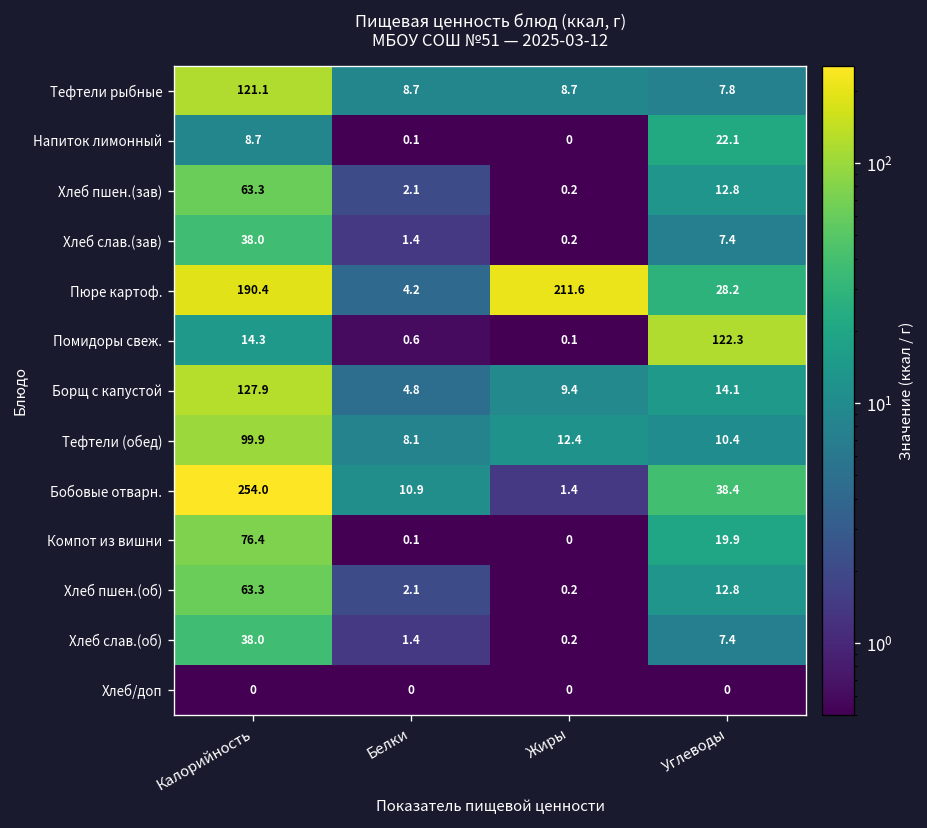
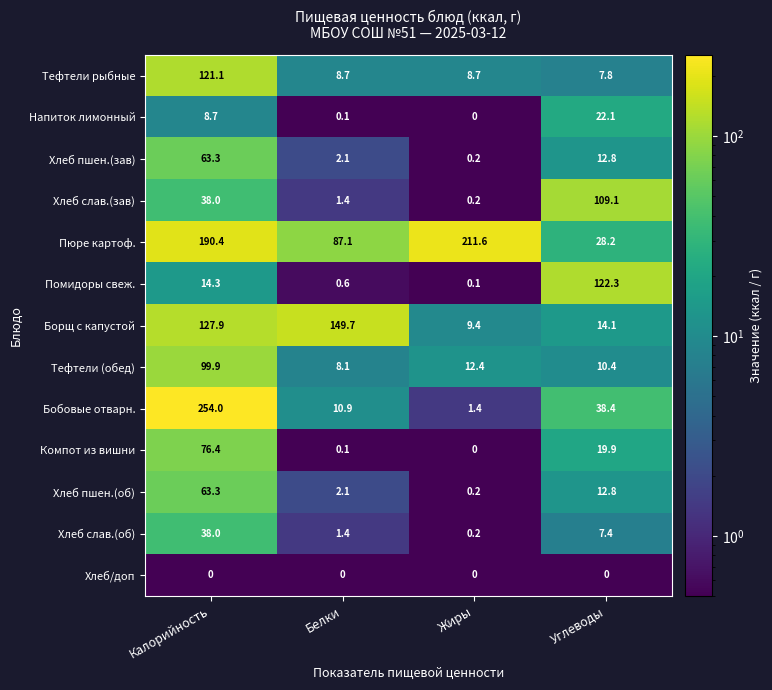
  {
    "Тефтели рыбные": {
      "Калорийность": 121.1,
      "Белки": 8.7,
      "Жиры": 8.7,
      "Углеводы": 7.8
    },
    "Напиток лимонный": {
      "Калорийность": 8.7,
      "Белки": 0.1,
      "Жиры": 0,
      "Углеводы": 22.1
    },
    "Хлеб пшен.(зав)": {
      "Калорийность": 63.3,
      "Белки": 2.1,
      "Жиры": 0.2,
      "Углеводы": 12.8
    },
    "Хлеб слав.(зав)": {
      "Калорийность": 38.0,
      "Белки": 1.4,
      "Жиры": 0.2,
-     "Углеводы": 7.4
+     "Углеводы": 109.1
    },
    "Пюре картоф.": {
      "Калорийность": 190.4,
-     "Белки": 4.2,
+     "Белки": 87.1,
      "Жиры": 211.6,
      "Углеводы": 28.2
    },
    "Помидоры свеж.": {
      "Калорийность": 14.3,
      "Белки": 0.6,
      "Жиры": 0.1,
      "Углеводы": 122.3
    },
    "Борщ с капустой": {
      "Калорийность": 127.9,
-     "Белки": 4.8,
+     "Белки": 149.7,
      "Жиры": 9.4,
      "Углеводы": 14.1
    },
    "Тефтели (обед)": {
      "Калорийность": 99.9,
      "Белки": 8.1,
      "Жиры": 12.4,
      "Углеводы": 10.4
    },
    "Бобовые отварн.": {
      "Калорийность": 254.0,
      "Белки": 10.9,
      "Жиры": 1.4,
      "Углеводы": 38.4
    },
    "Компот из вишни": {
      "Калорийность": 76.4,
      "Белки": 0.1,
      "Жиры": 0,
      "Углеводы": 19.9
    },
    "Хлеб пшен.(об)": {
      "Калорийность": 63.3,
      "Белки": 2.1,
      "Жиры": 0.2,
      "Углеводы": 12.8
    },
    "Хлеб слав.(об)": {
      "Калорийность": 38.0,
      "Белки": 1.4,
      "Жиры": 0.2,
      "Углеводы": 7.4
    },
    "Хлеб/доп": {
      "Калорийность": 0,
      "Белки": 0,
      "Жиры": 0,
      "Углеводы": 0
    }
  }
